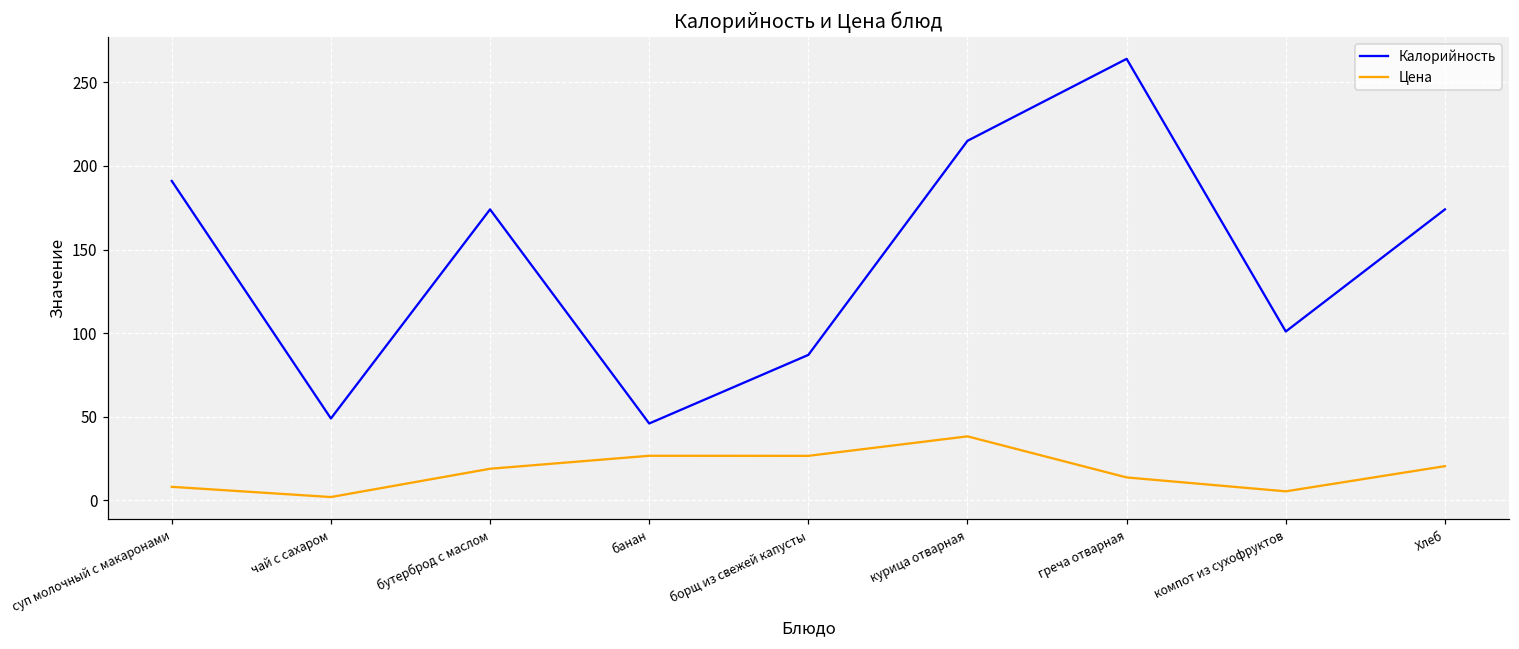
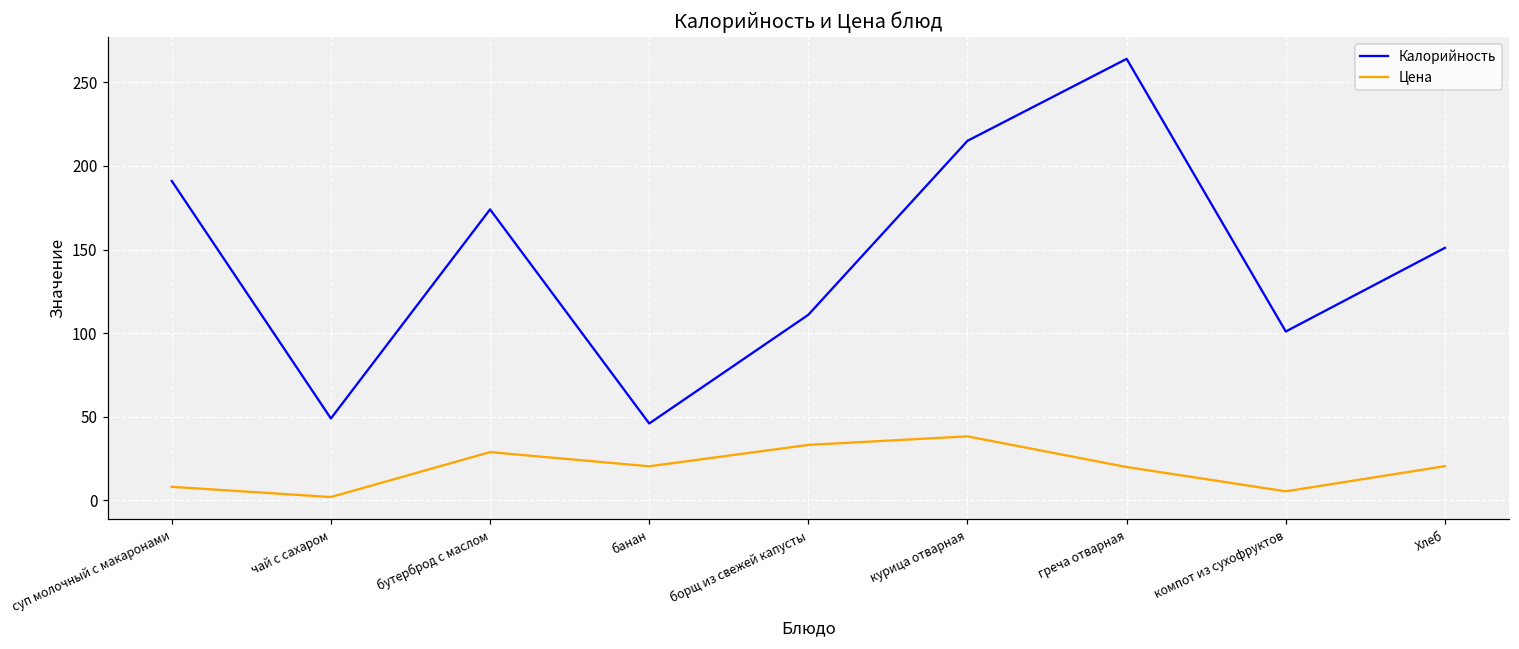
  {
    "Калорийность": {
      "суп молочный с макаронами": 191,
      "чай с сахаром": 49,
      "бутерброд с маслом": 174,
      "банан": 46,
-     "борщ из свежей капусты": 87,
+     "борщ из свежей капусты": 111,
      "курица отварная": 215,
      "греча отварная": 264,
      "компот из сухофруктов": 101,
-     "Хлеб": 174
+     "Хлеб": 151
    },
    "Цена": {
      "суп молочный с макаронами": 8,
      "чай с сахаром": 2,
-     "бутерброд с маслом": 19,
-     "банан": 27,
-     "борщ из свежей капусты": 27,
+     "бутерброд с маслом": 29,
+     "банан": 20,
+     "борщ из свежей капусты": 33,
      "курица отварная": 38,
-     "греча отварная": 14,
+     "греча отварная": 20,
      "компот из сухофруктов": 5,
      "Хлеб": 21
    }
  }
